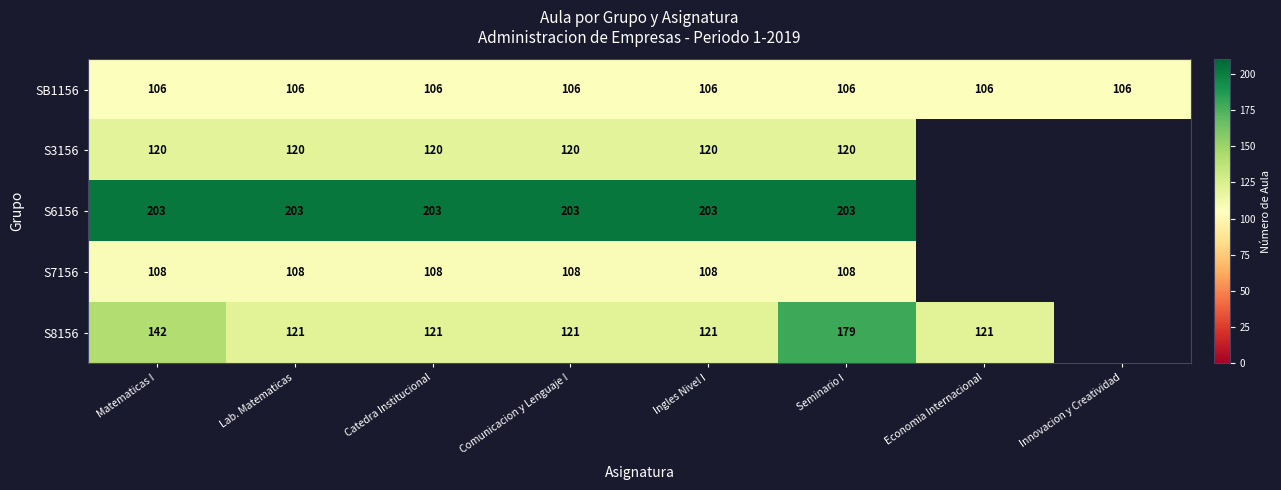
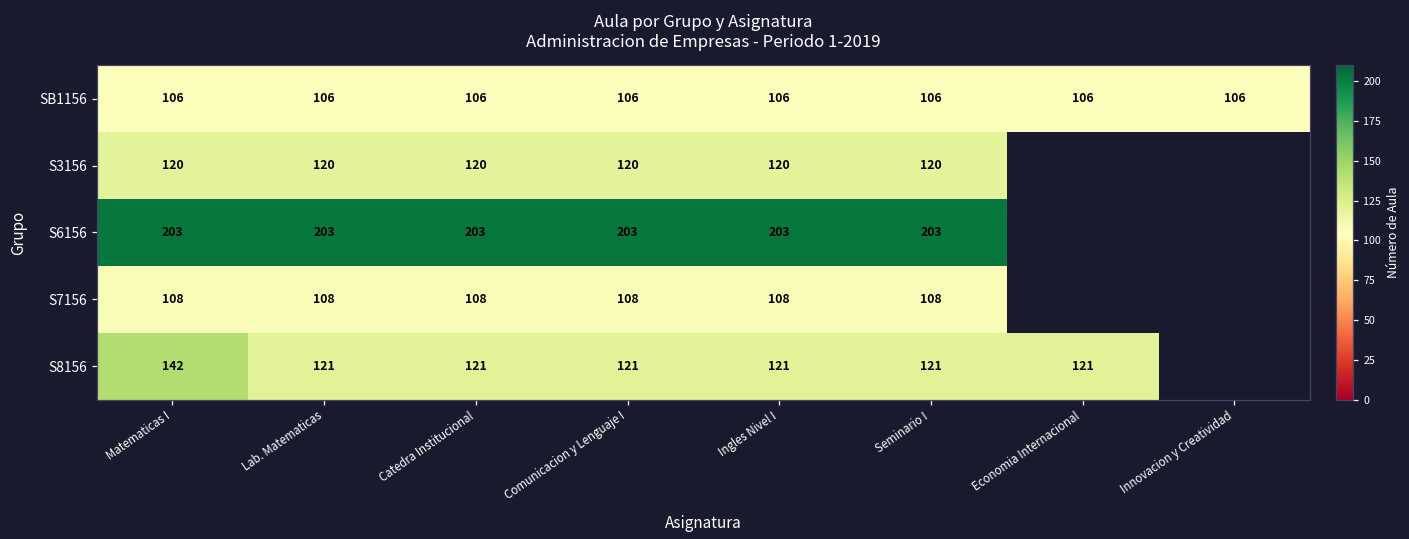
  {
    "SB1156": {
      "Matematicas I": 106,
      "Lab. Matematicas": 106,
      "Catedra Institucional": 106,
      "Comunicacion y Lenguaje I": 106,
      "Ingles Nivel I": 106,
      "Seminario I": 106,
      "Economia Internacional": 106,
      "Innovacion y Creatividad": 106
    },
    "S3156": {
      "Matematicas I": 120,
      "Lab. Matematicas": 120,
      "Catedra Institucional": 120,
      "Comunicacion y Lenguaje I": 120,
      "Ingles Nivel I": 120,
      "Seminario I": 120
    },
    "S6156": {
      "Matematicas I": 203,
      "Lab. Matematicas": 203,
      "Catedra Institucional": 203,
      "Comunicacion y Lenguaje I": 203,
      "Ingles Nivel I": 203,
      "Seminario I": 203
    },
    "S7156": {
      "Matematicas I": 108,
      "Lab. Matematicas": 108,
      "Catedra Institucional": 108,
      "Comunicacion y Lenguaje I": 108,
      "Ingles Nivel I": 108,
      "Seminario I": 108
    },
    "S8156": {
      "Matematicas I": 142,
      "Lab. Matematicas": 121,
      "Catedra Institucional": 121,
      "Comunicacion y Lenguaje I": 121,
      "Ingles Nivel I": 121,
-     "Seminario I": 179,
+     "Seminario I": 121,
      "Economia Internacional": 121
    }
  }
